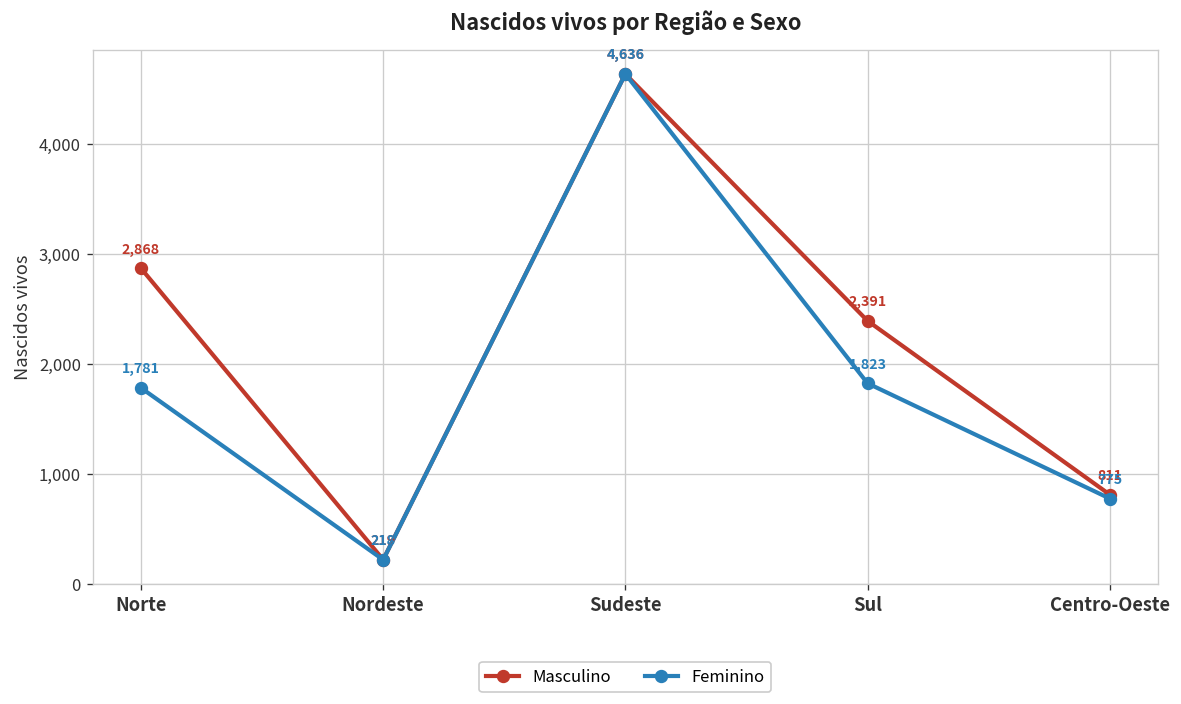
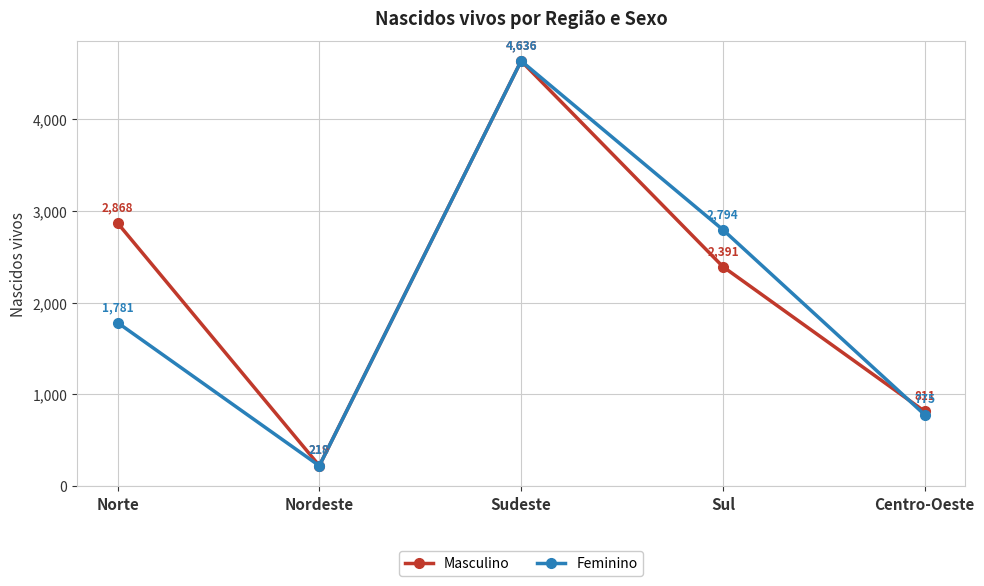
  {
    "Masculino": {
      "Norte": "2,868",
      "Sul": "2,391"
    },
    "Feminino": {
      "Norte": "1,781",
-     "Sul": "1,823"
+     "Sul": "2,794"
    }
  }
